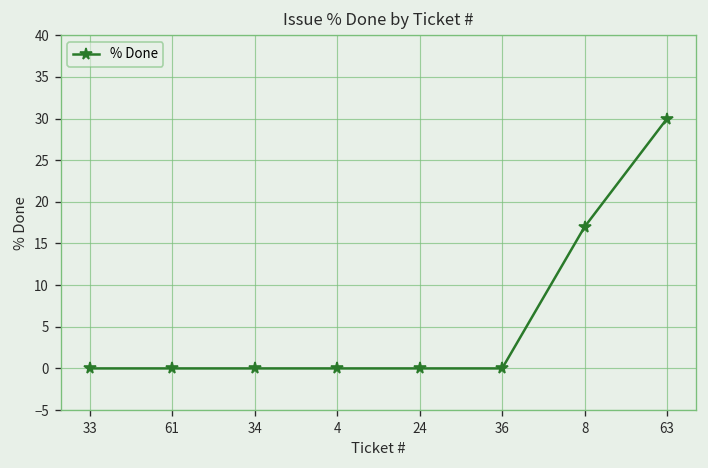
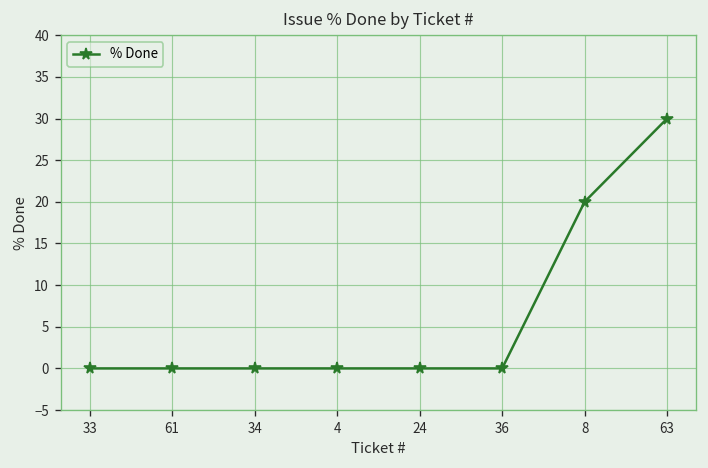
  {
    "33": 0,
    "61": 0,
    "34": 0,
    "4": 0,
    "24": 0,
    "36": 0,
-   "8": 17,
+   "8": 20,
    "63": 30
  }
